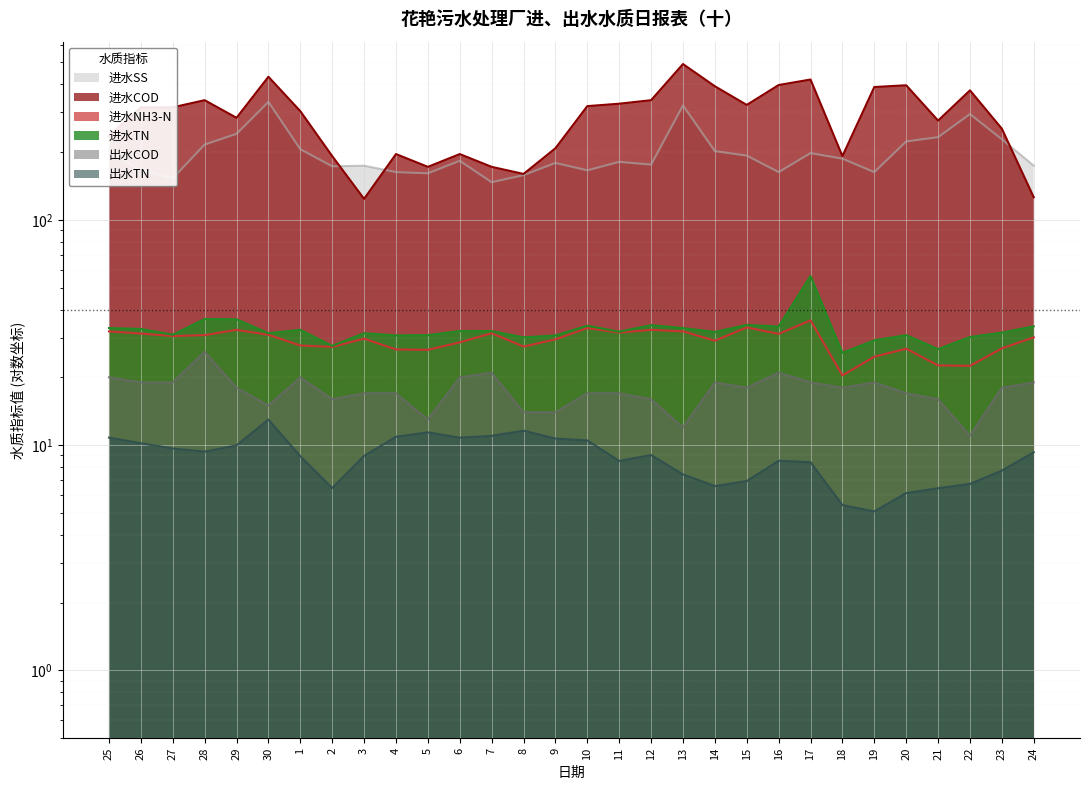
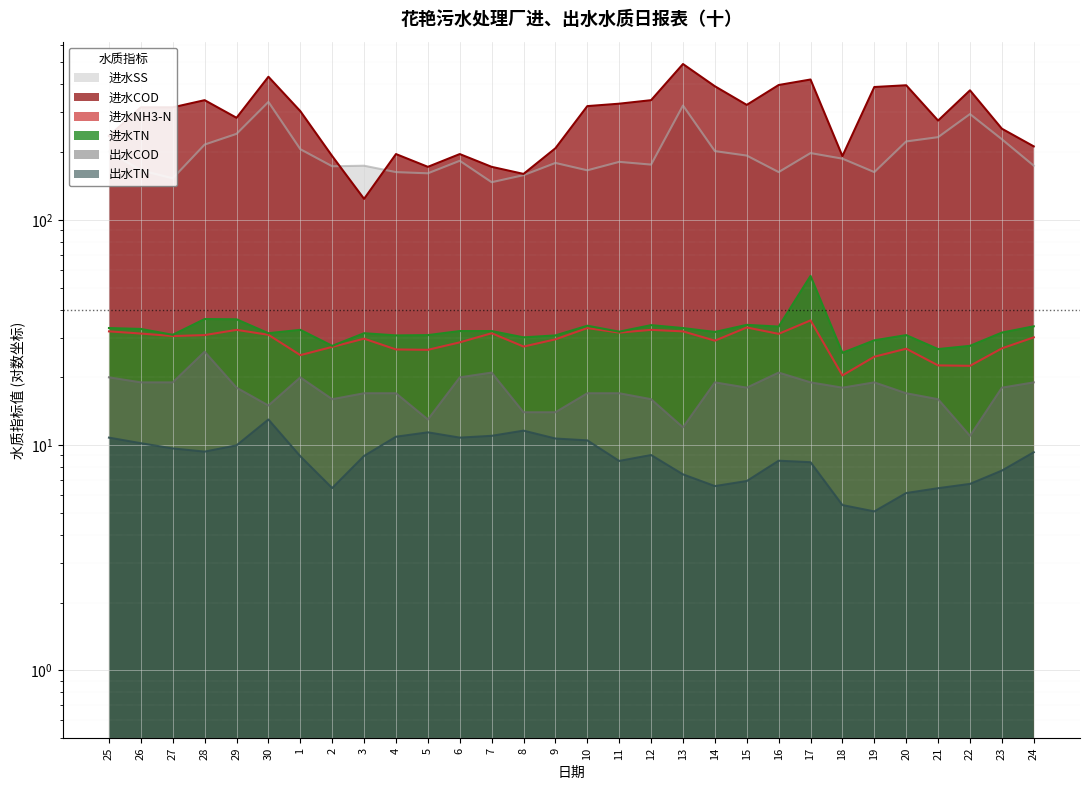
  {
    "进水SS": {
      "28": 220,
      "29": 240,
      "30": 330,
      "1": 210,
      "2": 170,
      "3": 170,
      "4": 160,
      "5": 160,
      "6": 180,
      "7": 150,
      "9": 180,
      "10": 170,
      "11": 180,
      "12": 180,
      "13": 320,
      "14": 200,
      "15": 190,
      "16": 160,
      "17": 200,
      "18": 190,
      "19": 160,
      "20": 220,
      "21": 230,
      "22": 300,
      "23": 230,
      "24": 170
    },
    "进水COD": {
      "28": 340,
      "29": 280,
      "30": 430,
      "1": 300,
      "2": 190,
      "3": 120,
      "4": 200,
      "5": 170,
      "6": 200,
      "7": 170,
      "9": 210,
      "10": 320,
      "11": 330,
      "12": 340,
      "13": 490,
      "14": 390,
      "15": 320,
      "16": 400,
      "17": 420,
      "18": 190,
      "19": 390,
      "20": 400,
      "21": 280,
      "22": 380,
      "23": 250,
-     "24": 130
+     "24": 210
    },
    "进水NH3-N": {
      "25": 32,
      "26": 31,
      "28": 31,
      "29": 33,
-     "1": 28,
+     "1": 25,
      "3": 30,
      "4": 27,
      "5": 27,
      "6": 29,
      "8": 27,
      "9": 30,
      "12": 33,
      "13": 32,
      "14": 29,
      "15": 33,
      "16": 31,
      "17": 36,
      "18": 20,
      "19": 25,
      "20": 27,
      "21": 23,
      "22": 23,
      "23": 27,
      "24": 30
    },
    "进水TN": {
      "25": 33,
      "26": 33,
      "28": 36,
      "29": 36,
      "1": 33,
      "3": 31,
      "4": 31,
      "5": 31,
      "6": 32,
      "8": 30,
      "9": 31,
      "12": 34,
      "13": 33,
      "14": 32,
      "15": 34,
      "16": 34,
      "17": 56,
      "18": 26,
      "19": 29,
      "20": 31,
      "21": 27,
-     "22": 30,
+     "22": 28,
      "23": 32,
      "24": 34
    },
    "出水COD": {
      "25": 20,
      "26": 19,
      "27": 19,
      "28": 26,
      "29": 18,
      "30": 15,
      "1": 20,
      "2": 16,
      "3": 17,
      "4": 17,
      "5": 13,
      "6": 20,
      "7": 21,
      "8": 14,
      "9": 14,
      "10": 17,
      "11": 17,
      "12": 16,
      "13": 12,
      "14": 19,
      "15": 18,
      "16": 21,
      "17": 19,
      "18": 18,
      "19": 19,
      "20": 17,
      "21": 16,
      "22": 11,
      "23": 18,
      "24": 19
    },
    "出水TN": {
      "25": 11,
      "26": 10,
      "27": 9.7,
      "28": 9.4,
      "29": 10,
      "30": 13,
      "1": 9,
      "2": 6.5,
      "3": 9,
      "4": 11,
      "5": 11,
      "6": 11,
      "7": 11,
      "8": 12,
      "9": 11,
      "10": 11,
      "11": 8.5,
      "12": 9,
      "13": 7.4,
      "14": 6.6,
      "15": 7,
      "16": 8.5,
      "17": 8.4,
      "18": 5.4,
      "19": 5,
      "20": 6,
      "21": 6.4,
      "22": 6.7,
      "23": 7.7,
      "24": 9.3
    }
  }
